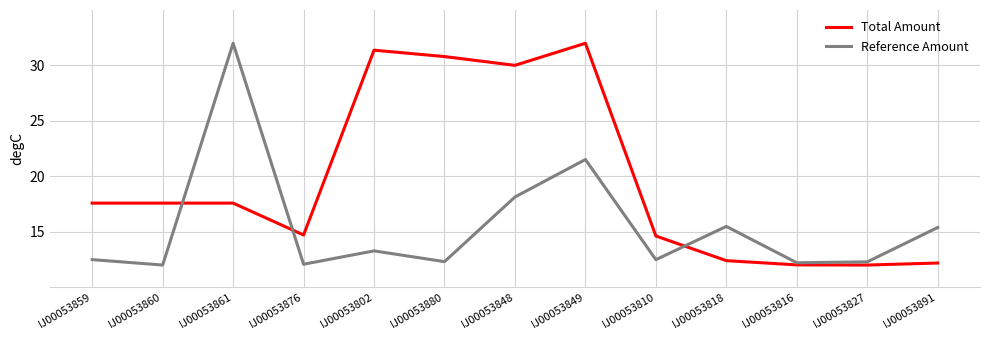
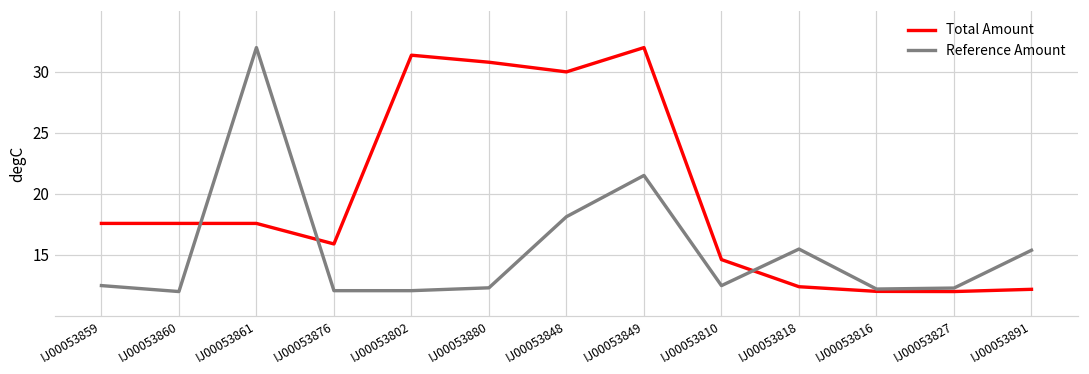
  {
    "Total Amount": {
      "IJ00053859": 17.6,
      "IJ00053860": 17.6,
      "IJ00053861": 17.6,
-     "IJ00053876": 14.7,
+     "IJ00053876": 15.9,
      "IJ00053802": 31.4,
      "IJ00053880": 30.8,
      "IJ00053848": 30.0,
      "IJ00053849": 32.0,
      "IJ00053810": 14.6,
      "IJ00053818": 12.4,
      "IJ00053827": 12.0,
      "IJ00053891": 12.2
    },
    "Reference Amount": {
      "IJ00053859": 12.5,
      "IJ00053860": 12.0,
      "IJ00053861": 32.0,
      "IJ00053876": 12.1,
-     "IJ00053802": 13.3,
+     "IJ00053802": 12.1,
      "IJ00053880": 12.3,
      "IJ00053848": 18.1,
      "IJ00053849": 21.5,
      "IJ00053810": 12.5,
      "IJ00053818": 15.5,
      "IJ00053827": 12.3,
      "IJ00053891": 15.4
    }
  }
